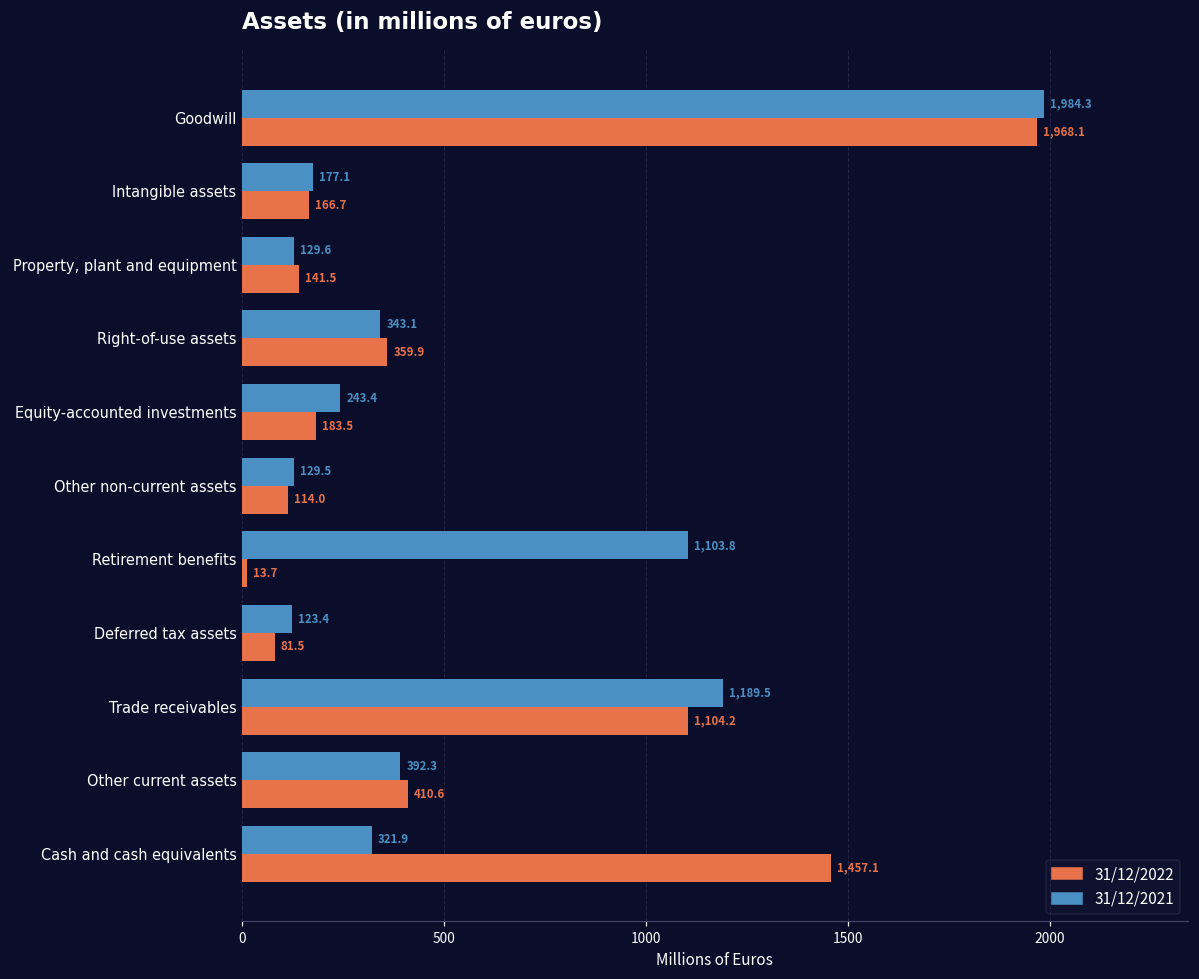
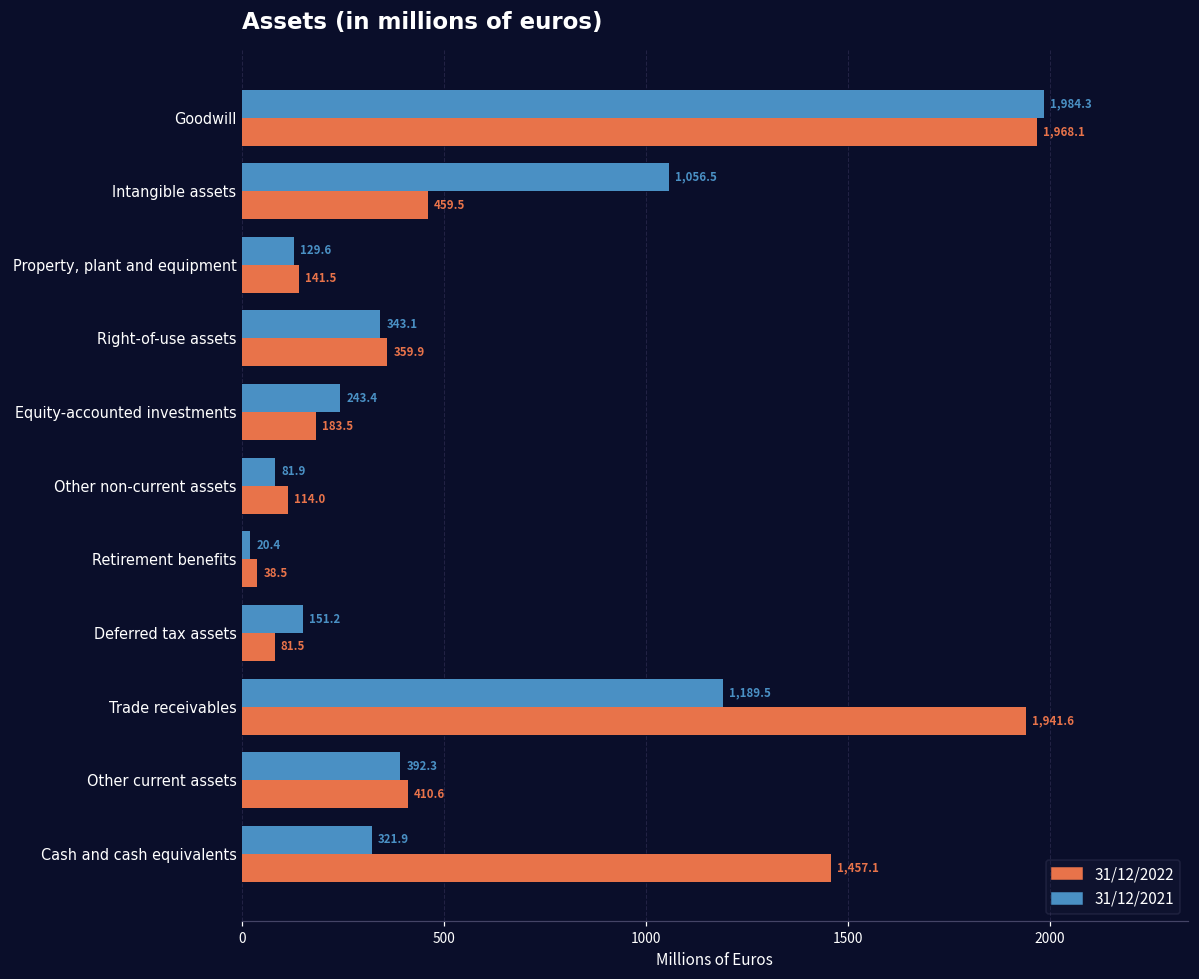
  {
    "31/12/2022": {
      "Goodwill": "1,968.1",
-     "Intangible assets": "166.7",
+     "Intangible assets": "459.5",
      "Property, plant and equipment": "141.5",
      "Right-of-use assets": "359.9",
      "Equity-accounted investments": "183.5",
      "Other non-current assets": "114.0",
-     "Retirement benefits": "13.7",
+     "Retirement benefits": "38.5",
      "Deferred tax assets": "81.5",
-     "Trade receivables": "1,104.2",
+     "Trade receivables": "1,941.6",
      "Other current assets": "410.6",
      "Cash and cash equivalents": "1,457.1"
    },
    "31/12/2021": {
      "Goodwill": "1,984.3",
-     "Intangible assets": "177.1",
+     "Intangible assets": "1,056.5",
      "Property, plant and equipment": "129.6",
      "Right-of-use assets": "343.1",
      "Equity-accounted investments": "243.4",
-     "Other non-current assets": "129.5",
-     "Retirement benefits": "1,103.8",
-     "Deferred tax assets": "123.4",
+     "Other non-current assets": "81.9",
+     "Retirement benefits": "20.4",
+     "Deferred tax assets": "151.2",
      "Trade receivables": "1,189.5",
      "Other current assets": "392.3",
      "Cash and cash equivalents": "321.9"
    }
  }
